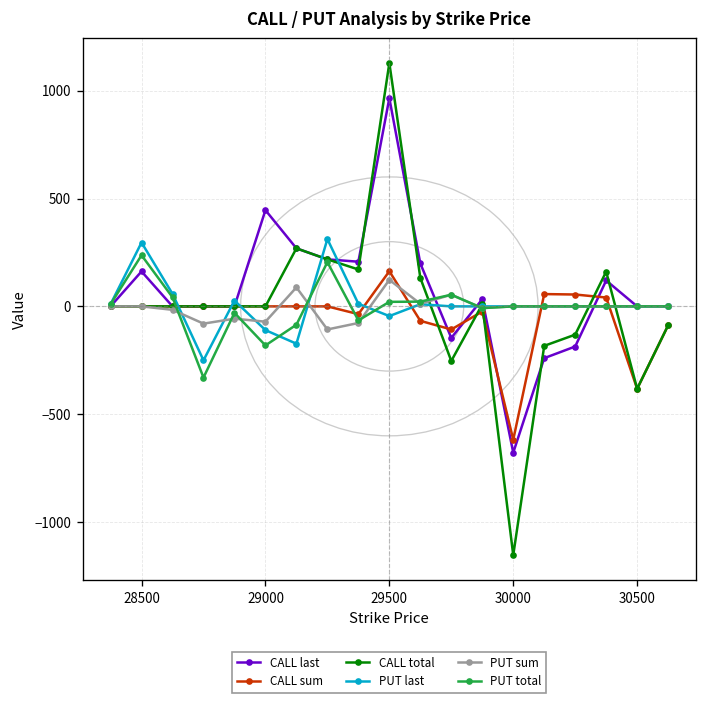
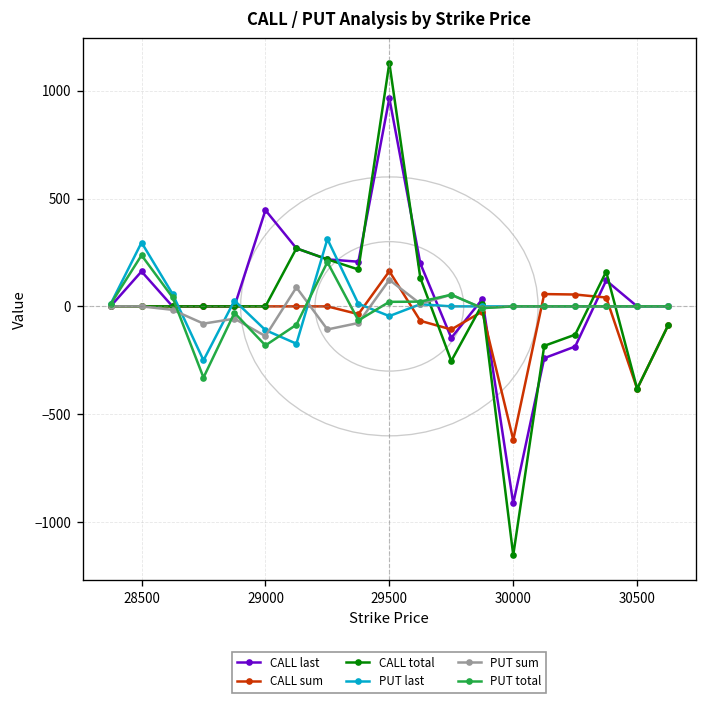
  {
    "CALL last": {
      "28500": 160,
      "29000": 450,
      "29500": 970,
-     "30000": -680
+     "30000": -910
    },
    "CALL sum": {
      "29500": 160,
      "30000": -620
    },
    "CALL total": {
      "29500": 1130,
      "30000": -1150
    },
    "PUT last": {
      "28500": 300,
      "29000": -110,
      "29500": -50
    },
    "PUT sum": {
-     "29000": -70,
+     "29000": -140,
      "29500": 120
    },
    "PUT total": {
      "28500": 240,
      "29000": -180,
      "29500": 20
    }
  }
